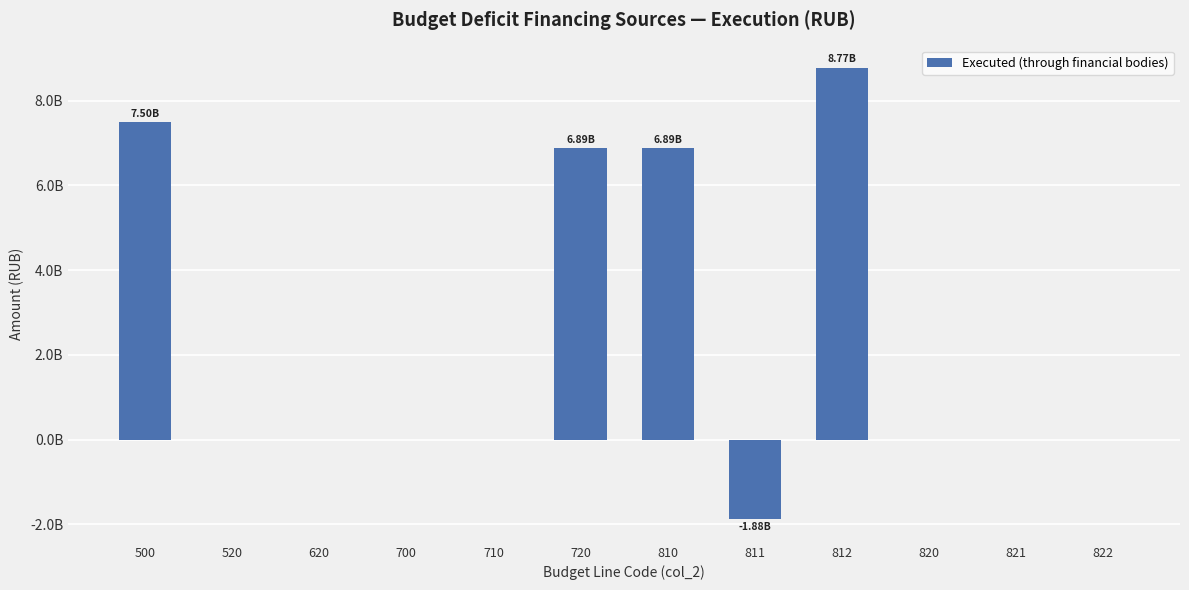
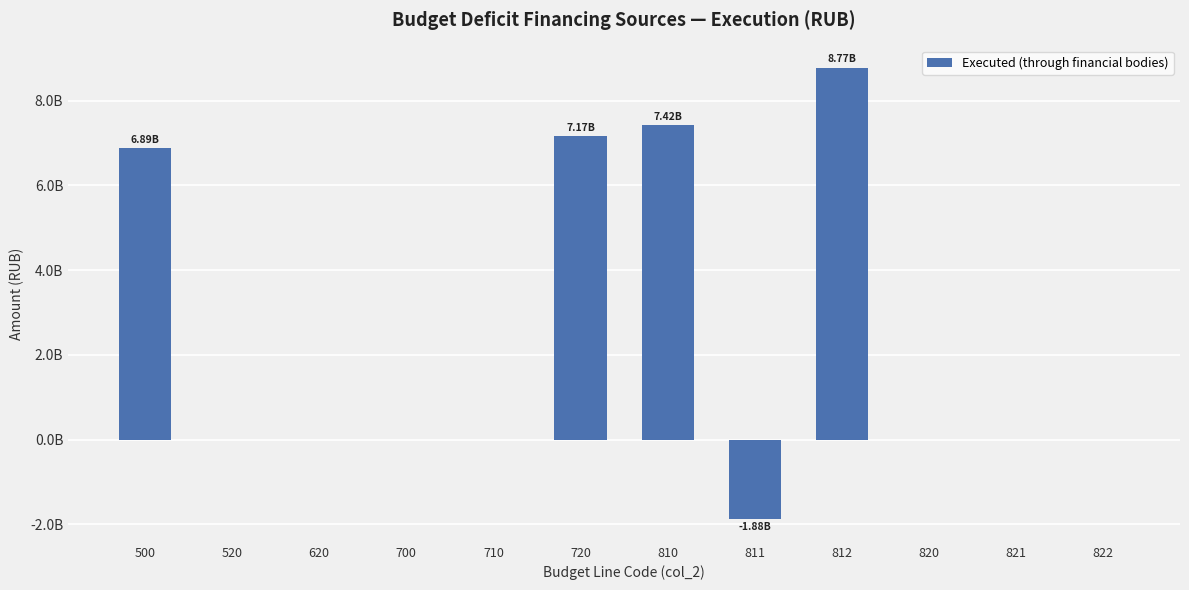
  {
-   "500": "7.50B",
-   "720": "6.89B",
-   "810": "6.89B",
+   "500": "6.89B",
+   "720": "7.17B",
+   "810": "7.42B",
    "811": "-1.88B",
    "812": "8.77B"
  }
